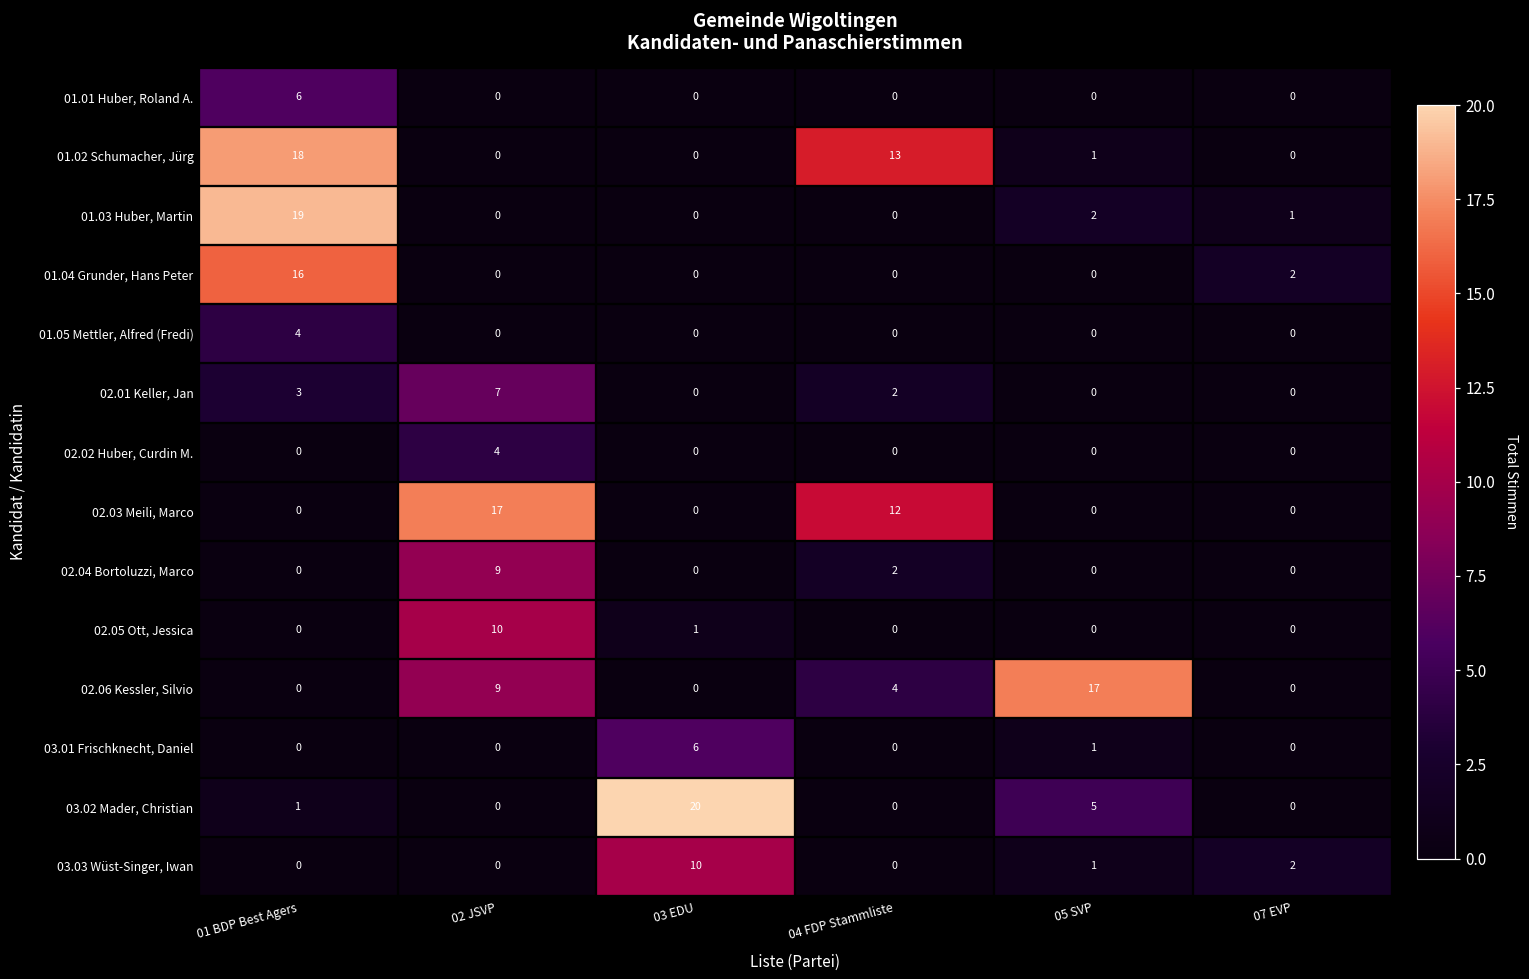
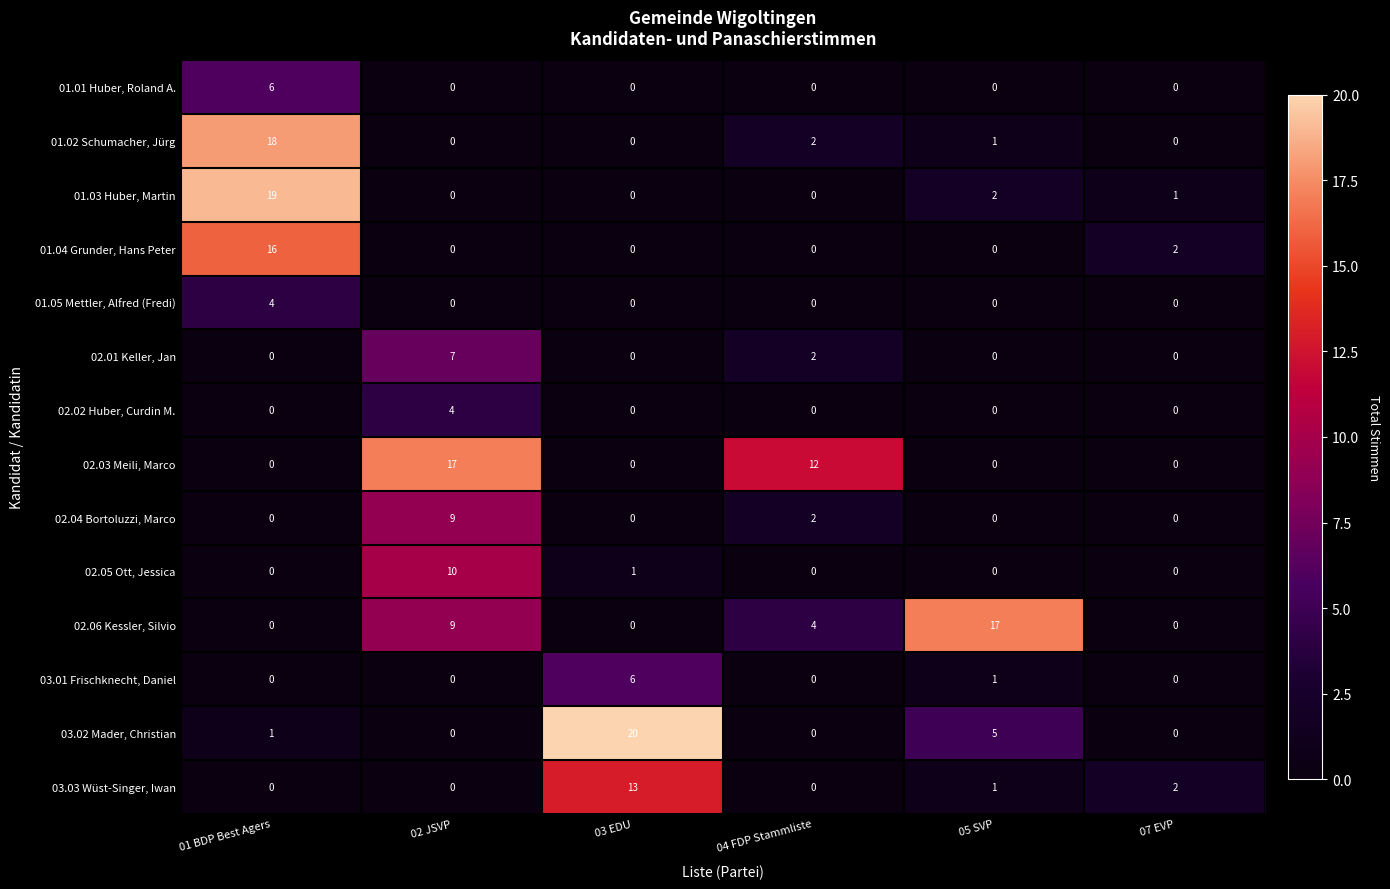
  {
    "01.01 Huber, Roland A.": {
      "01 BDP Best Agers": 6,
      "02 JSVP": 0,
      "03 EDU": 0,
      "04 FDP Stammliste": 0,
      "05 SVP": 0,
      "07 EVP": 0
    },
    "01.02 Schumacher, Jürg": {
      "01 BDP Best Agers": 18,
      "02 JSVP": 0,
      "03 EDU": 0,
-     "04 FDP Stammliste": 13,
+     "04 FDP Stammliste": 2,
      "05 SVP": 1,
      "07 EVP": 0
    },
    "01.03 Huber, Martin": {
      "01 BDP Best Agers": 19,
      "02 JSVP": 0,
      "03 EDU": 0,
      "04 FDP Stammliste": 0,
      "05 SVP": 2,
      "07 EVP": 1
    },
    "01.04 Grunder, Hans Peter": {
      "01 BDP Best Agers": 16,
      "02 JSVP": 0,
      "03 EDU": 0,
      "04 FDP Stammliste": 0,
      "05 SVP": 0,
      "07 EVP": 2
    },
    "01.05 Mettler, Alfred (Fredi)": {
      "01 BDP Best Agers": 4,
      "02 JSVP": 0,
      "03 EDU": 0,
      "04 FDP Stammliste": 0,
      "05 SVP": 0,
      "07 EVP": 0
    },
    "02.01 Keller, Jan": {
-     "01 BDP Best Agers": 3,
+     "01 BDP Best Agers": 0,
      "02 JSVP": 7,
      "03 EDU": 0,
      "04 FDP Stammliste": 2,
      "05 SVP": 0,
      "07 EVP": 0
    },
    "02.02 Huber, Curdin M.": {
      "01 BDP Best Agers": 0,
      "02 JSVP": 4,
      "03 EDU": 0,
      "04 FDP Stammliste": 0,
      "05 SVP": 0,
      "07 EVP": 0
    },
    "02.03 Meili, Marco": {
      "01 BDP Best Agers": 0,
      "02 JSVP": 17,
      "03 EDU": 0,
      "04 FDP Stammliste": 12,
      "05 SVP": 0,
      "07 EVP": 0
    },
    "02.04 Bortoluzzi, Marco": {
      "01 BDP Best Agers": 0,
      "02 JSVP": 9,
      "03 EDU": 0,
      "04 FDP Stammliste": 2,
      "05 SVP": 0,
      "07 EVP": 0
    },
    "02.05 Ott, Jessica": {
      "01 BDP Best Agers": 0,
      "02 JSVP": 10,
      "03 EDU": 1,
      "04 FDP Stammliste": 0,
      "05 SVP": 0,
      "07 EVP": 0
    },
    "02.06 Kessler, Silvio": {
      "01 BDP Best Agers": 0,
      "02 JSVP": 9,
      "03 EDU": 0,
      "04 FDP Stammliste": 4,
      "05 SVP": 17,
      "07 EVP": 0
    },
    "03.01 Frischknecht, Daniel": {
      "01 BDP Best Agers": 0,
      "02 JSVP": 0,
      "03 EDU": 6,
      "04 FDP Stammliste": 0,
      "05 SVP": 1,
      "07 EVP": 0
    },
    "03.02 Mader, Christian": {
      "01 BDP Best Agers": 1,
      "02 JSVP": 0,
      "03 EDU": 20,
      "04 FDP Stammliste": 0,
      "05 SVP": 5,
      "07 EVP": 0
    },
    "03.03 Wüst-Singer, Iwan": {
      "01 BDP Best Agers": 0,
      "02 JSVP": 0,
-     "03 EDU": 10,
+     "03 EDU": 13,
      "04 FDP Stammliste": 0,
      "05 SVP": 1,
      "07 EVP": 2
    }
  }
